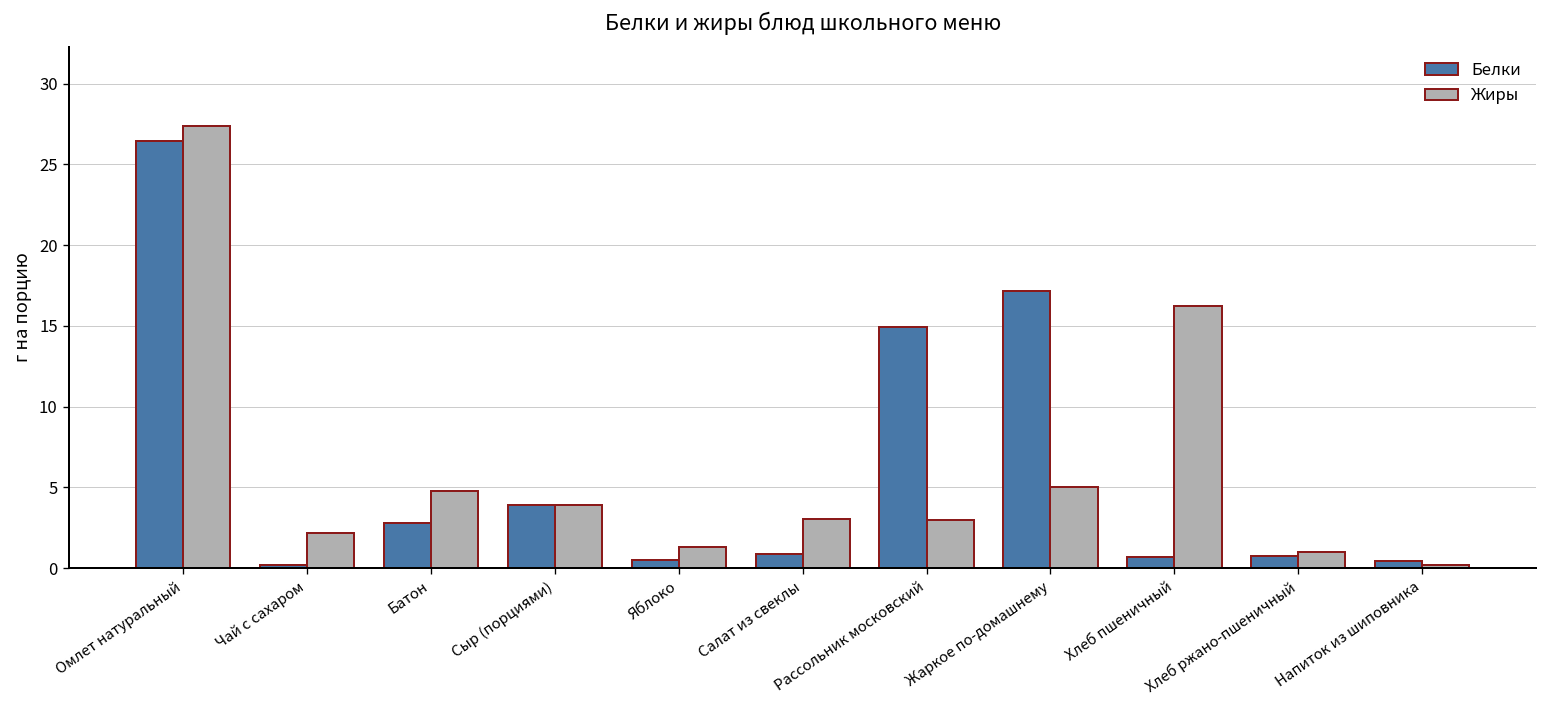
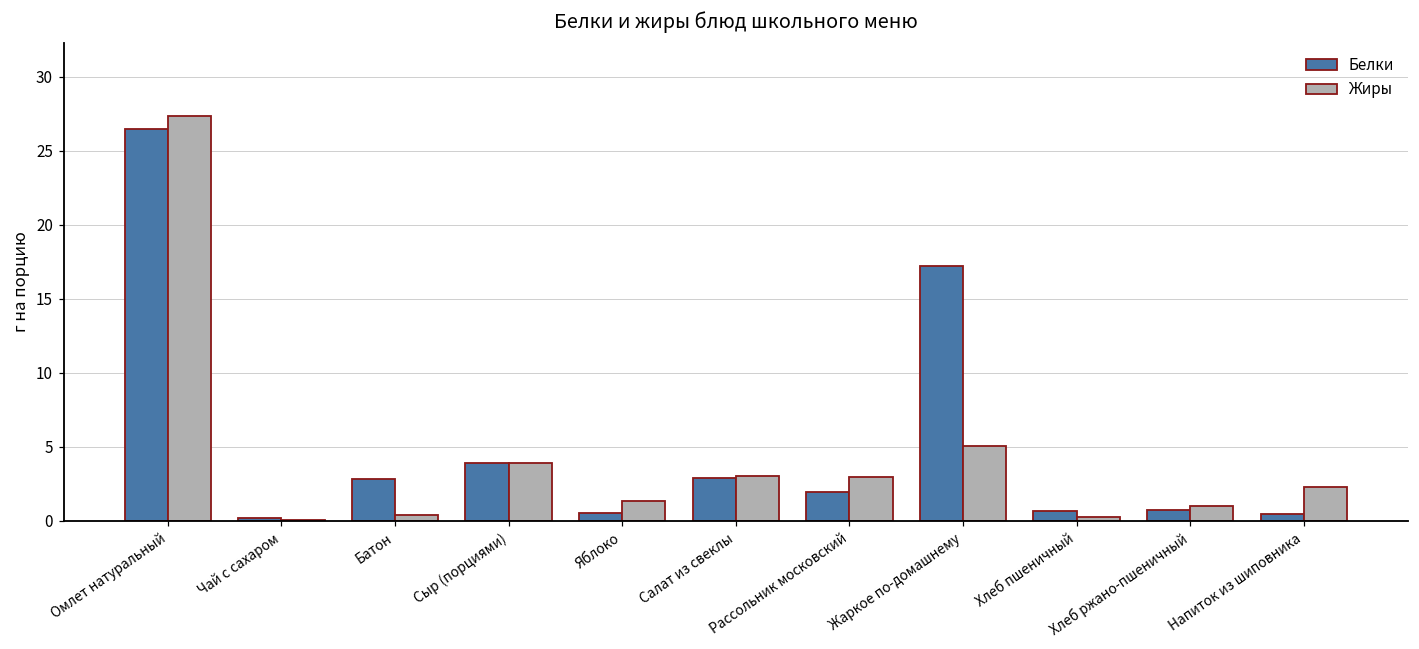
  {
    "Белки": {
      "Омлет натуральный": 26.5,
      "Чай с сахаром": 0.2,
      "Батон": 2.8,
      "Сыр (порциями)": 3.9,
      "Яблоко": 0.5,
-     "Салат из свеклы": 0.9,
-     "Рассольник московский": 14.9,
+     "Салат из свеклы": 2.9,
+     "Рассольник московский": 2.0,
      "Жаркое по-домашнему": 17.2,
      "Хлеб пшеничный": 0.7,
      "Хлеб ржано-пшеничный": 0.8,
      "Напиток из шиповника": 0.5
    },
    "Жиры": {
      "Омлет натуральный": 27.4,
-     "Чай с сахаром": 2.2,
-     "Батон": 4.8,
+     "Чай с сахаром": 0.1,
+     "Батон": 0.4,
      "Сыр (порциями)": 3.9,
      "Яблоко": 1.3,
      "Салат из свеклы": 3.1,
      "Рассольник московский": 3.0,
      "Жаркое по-домашнему": 5.0,
-     "Хлеб пшеничный": 16.2,
+     "Хлеб пшеничный": 0.2,
      "Хлеб ржано-пшеничный": 1.0,
-     "Напиток из шиповника": 0.2
+     "Напиток из шиповника": 2.3
    }
  }
